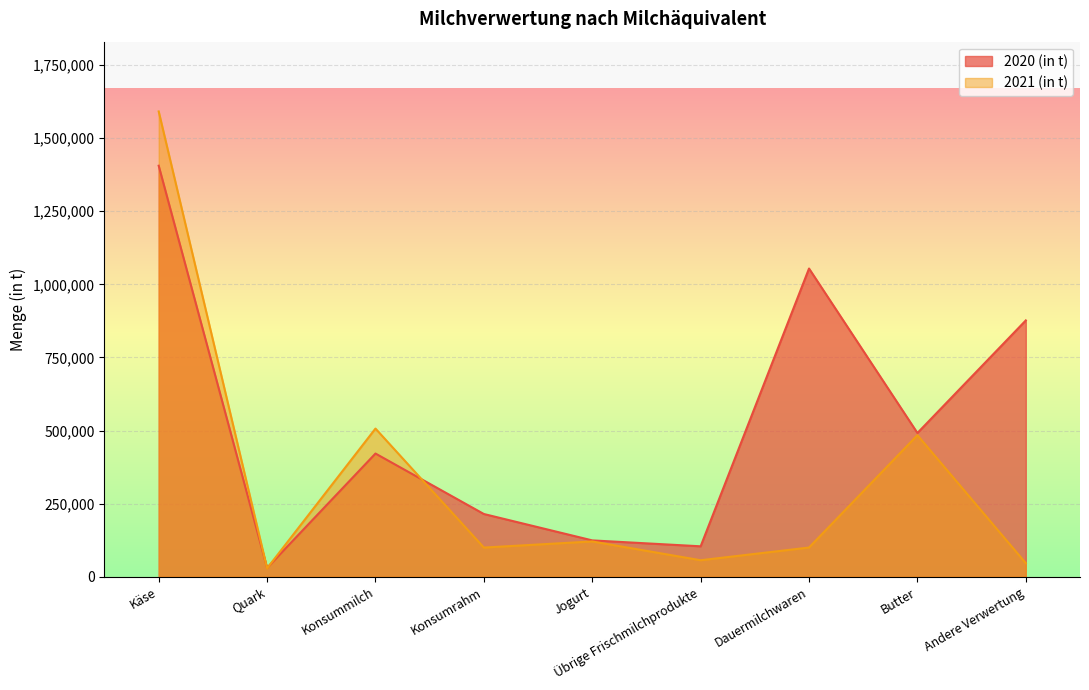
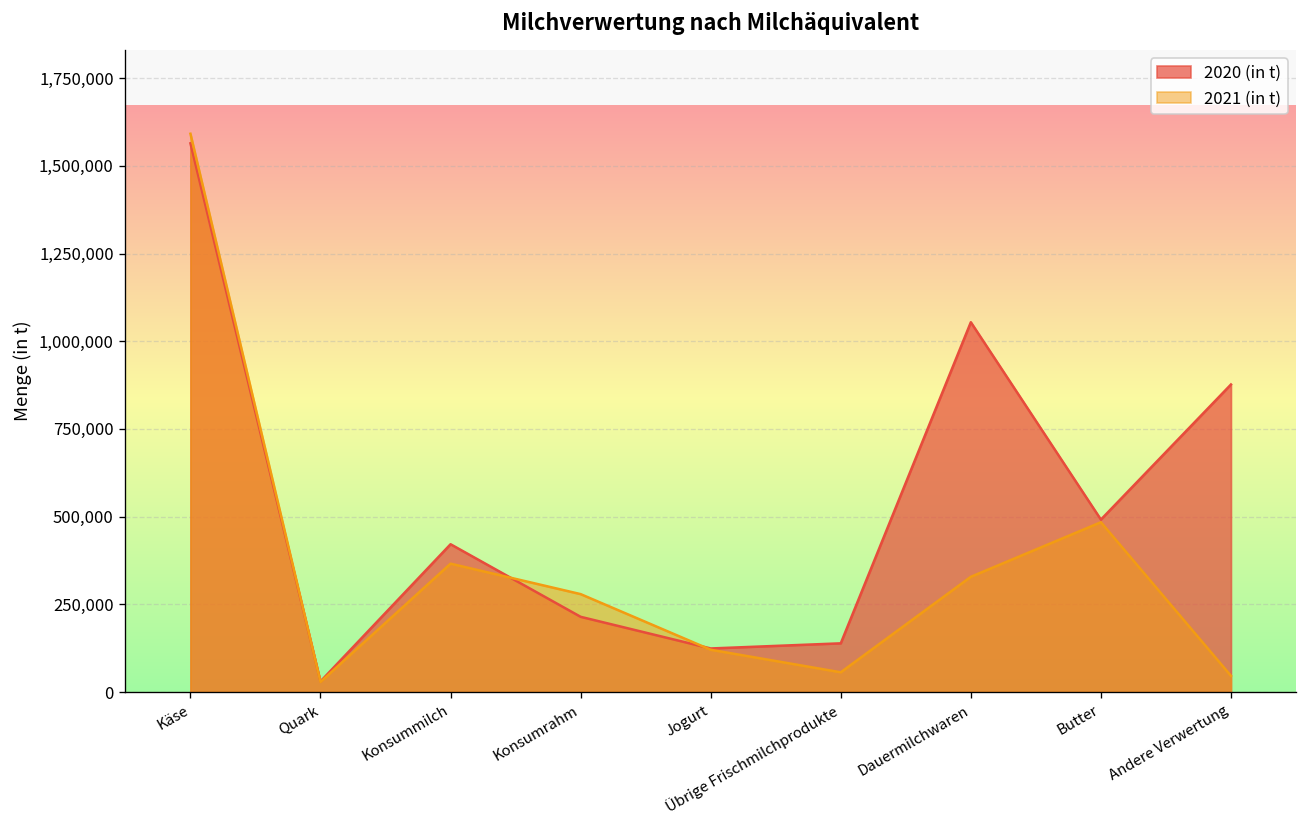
  {
    "2020 (in t)": {
-     "Käse": "1,410,000",
+     "Käse": "1,560,000",
      "Konsummilch": "420,000",
      "Konsumrahm": "210,000",
-     "Übrige Frischmilchprodukte": "100,000",
+     "Übrige Frischmilchprodukte": "140,000",
      "Dauermilchwaren": "1,050,000",
      "Andere Verwertung": "880,000"
    },
    "2021 (in t)": {
      "Käse": "1,590,000",
-     "Konsummilch": "510,000",
-     "Konsumrahm": "100,000",
+     "Konsummilch": "370,000",
+     "Konsumrahm": "280,000",
      "Übrige Frischmilchprodukte": "60,000",
-     "Dauermilchwaren": "100,000",
+     "Dauermilchwaren": "330,000",
      "Andere Verwertung": "50,000"
    }
  }
